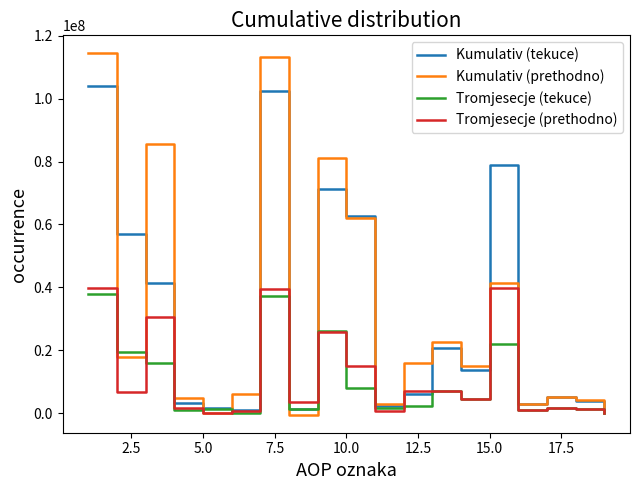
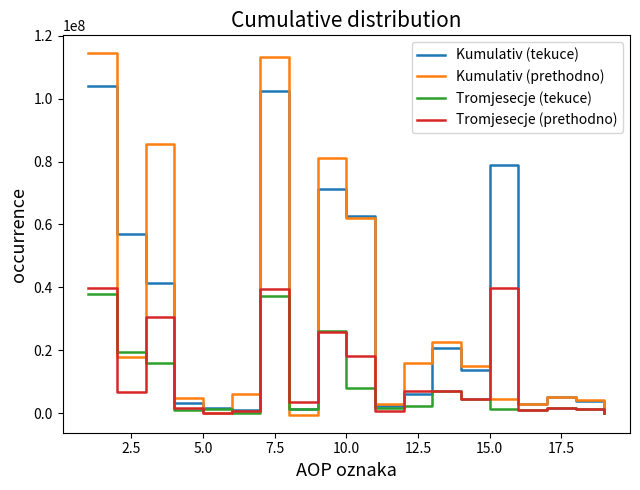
  {
    "Kumulativ (tekuce)": {
      "10.0": 63000000,
      "15.0": 79000000
    },
    "Kumulativ (prethodno)": {
      "10.0": 62000000,
-     "15.0": 41000000
+     "15.0": 4000000
    },
    "Tromjesecje (tekuce)": {
      "10.0": 8000000,
-     "15.0": 22000000
+     "15.0": 1000000
    },
    "Tromjesecje (prethodno)": {
-     "10.0": 15000000,
+     "10.0": 18000000,
      "15.0": 40000000
    }
  }
